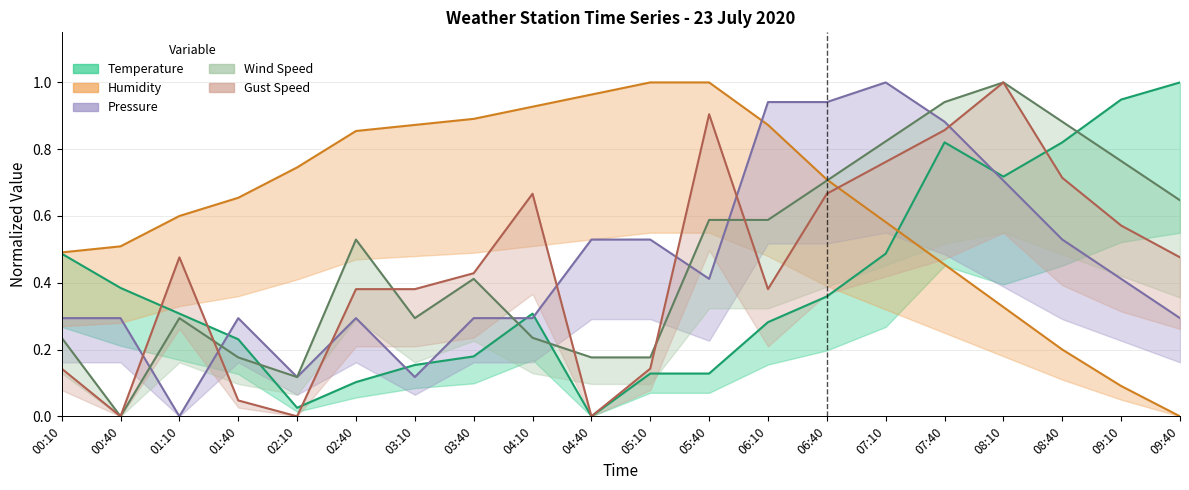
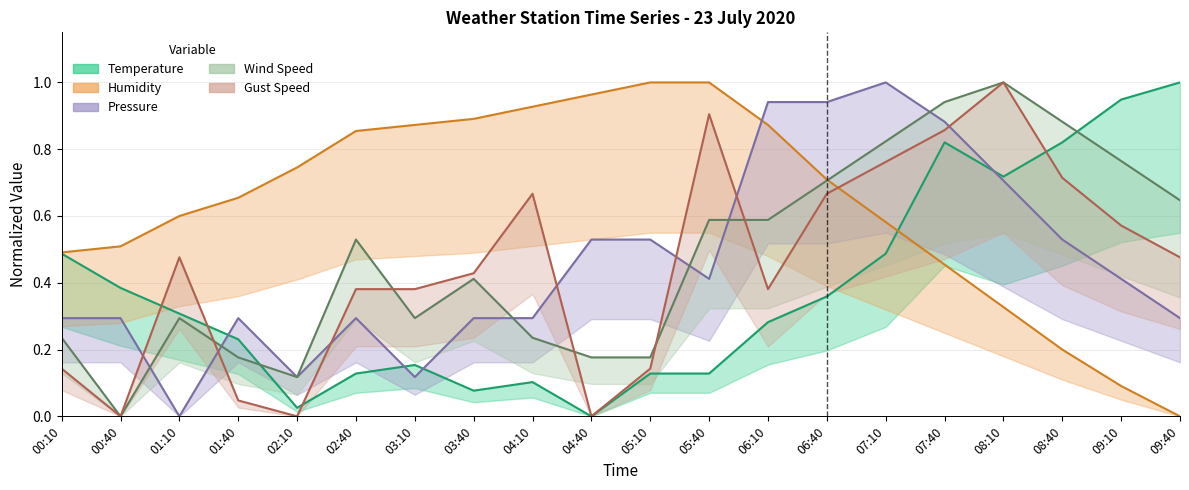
  {
    "Temperature": {
      "00:40": 0.38,
      "01:10": 0.31,
      "01:40": 0.23,
      "02:10": 0.03,
-     "02:40": 0.10,
+     "02:40": 0.13,
      "03:10": 0.15,
-     "03:40": 0.18,
-     "04:10": 0.31,
+     "03:40": 0.08,
+     "04:10": 0.10,
      "05:10": 0.13,
      "05:40": 0.13,
      "06:10": 0.28,
      "06:40": 0.36,
      "07:10": 0.49,
      "07:40": 0.82,
      "08:10": 0.72,
      "08:40": 0.82,
      "09:10": 0.95,
      "09:40": 1.00
    }
  }
